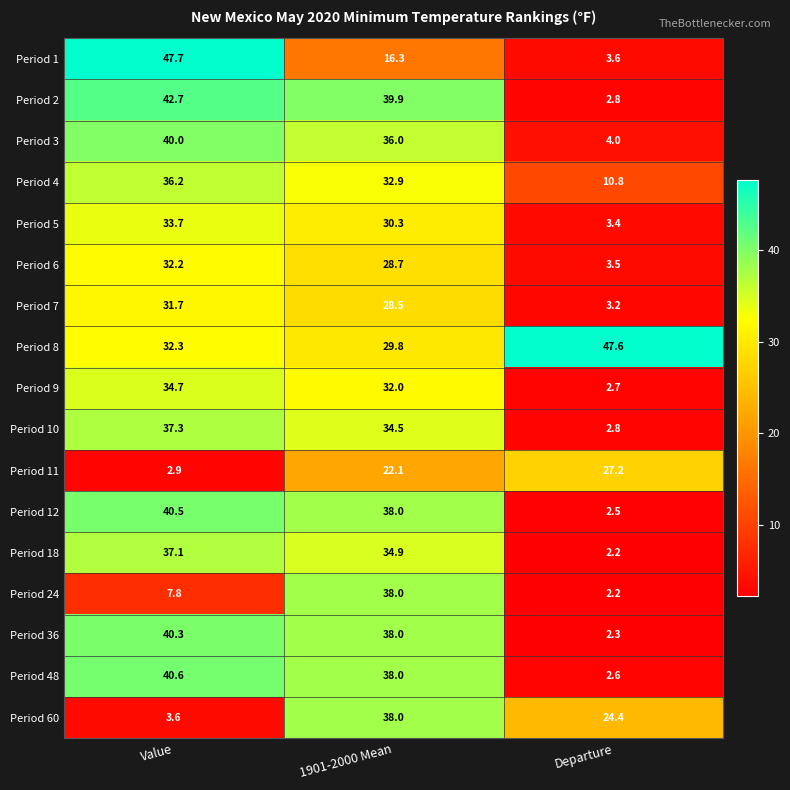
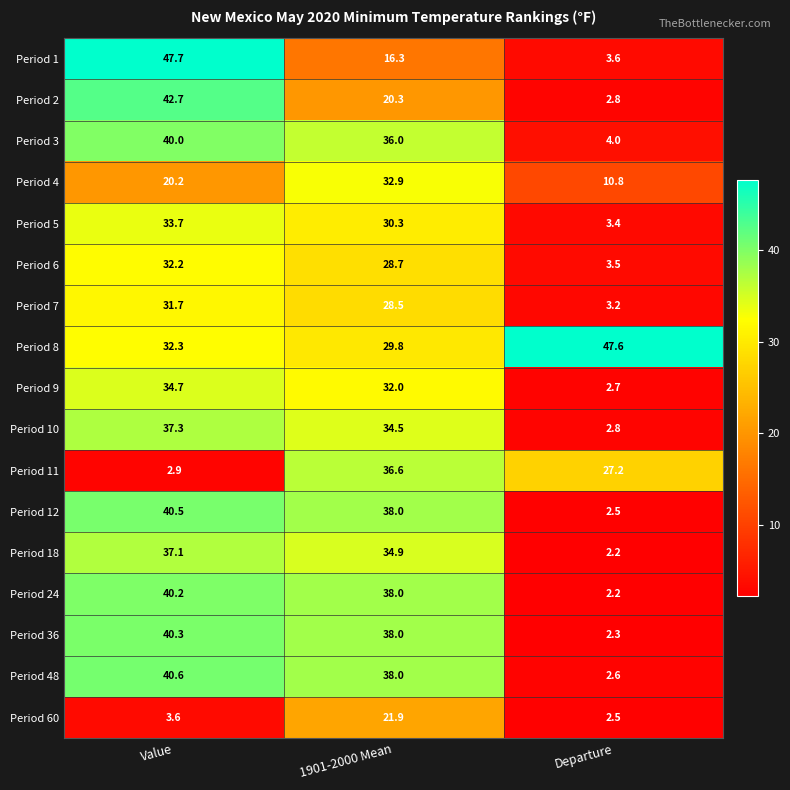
  {
    "Period 1": {
      "Value": 47.7,
      "1901-2000 Mean": 16.3,
      "Departure": 3.6
    },
    "Period 2": {
      "Value": 42.7,
-     "1901-2000 Mean": 39.9,
+     "1901-2000 Mean": 20.3,
      "Departure": 2.8
    },
    "Period 3": {
      "Value": 40.0,
      "1901-2000 Mean": 36.0,
      "Departure": 4.0
    },
    "Period 4": {
-     "Value": 36.2,
+     "Value": 20.2,
      "1901-2000 Mean": 32.9,
      "Departure": 10.8
    },
    "Period 5": {
      "Value": 33.7,
      "1901-2000 Mean": 30.3,
      "Departure": 3.4
    },
    "Period 6": {
      "Value": 32.2,
      "1901-2000 Mean": 28.7,
      "Departure": 3.5
    },
    "Period 7": {
      "Value": 31.7,
      "1901-2000 Mean": 28.5,
      "Departure": 3.2
    },
    "Period 8": {
      "Value": 32.3,
      "1901-2000 Mean": 29.8,
      "Departure": 47.6
    },
    "Period 9": {
      "Value": 34.7,
      "1901-2000 Mean": 32.0,
      "Departure": 2.7
    },
    "Period 10": {
      "Value": 37.3,
      "1901-2000 Mean": 34.5,
      "Departure": 2.8
    },
    "Period 11": {
      "Value": 2.9,
-     "1901-2000 Mean": 22.1,
+     "1901-2000 Mean": 36.6,
      "Departure": 27.2
    },
    "Period 12": {
      "Value": 40.5,
      "1901-2000 Mean": 38.0,
      "Departure": 2.5
    },
    "Period 18": {
      "Value": 37.1,
      "1901-2000 Mean": 34.9,
      "Departure": 2.2
    },
    "Period 24": {
-     "Value": 7.8,
+     "Value": 40.2,
      "1901-2000 Mean": 38.0,
      "Departure": 2.2
    },
    "Period 36": {
      "Value": 40.3,
      "1901-2000 Mean": 38.0,
      "Departure": 2.3
    },
    "Period 48": {
      "Value": 40.6,
      "1901-2000 Mean": 38.0,
      "Departure": 2.6
    },
    "Period 60": {
      "Value": 3.6,
-     "1901-2000 Mean": 38.0,
-     "Departure": 24.4
+     "1901-2000 Mean": 21.9,
+     "Departure": 2.5
    }
  }
